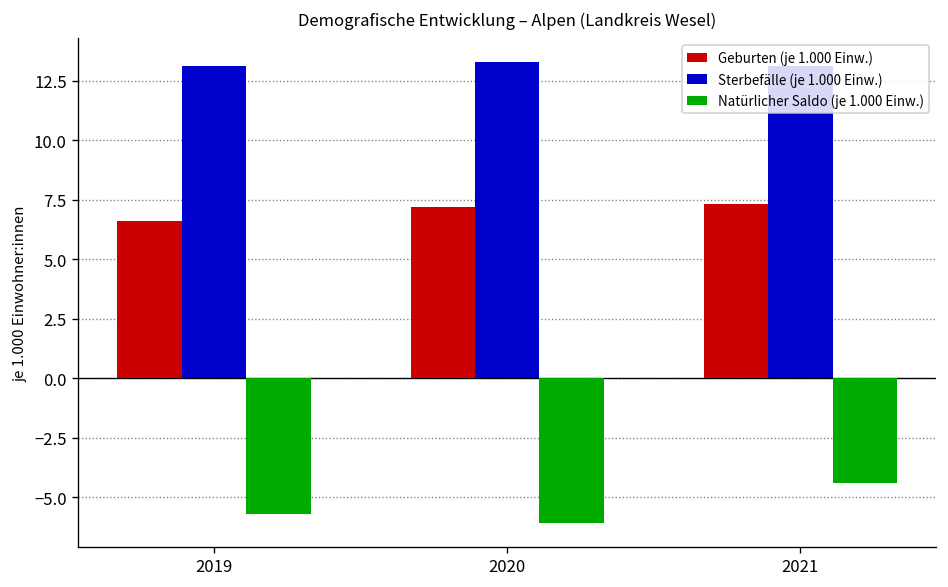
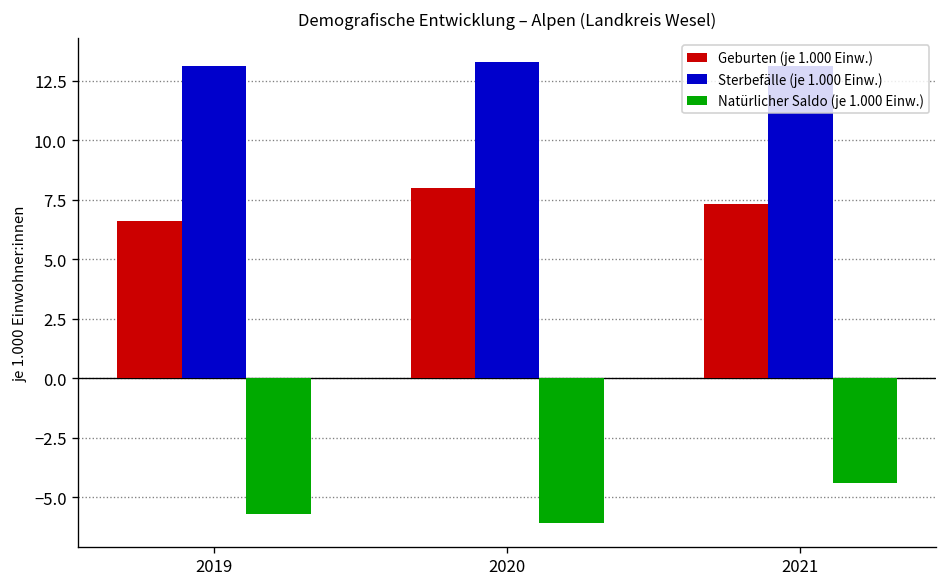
  {
    "Geburten (je 1.000 Einw.)": {
      "2019": 6.6,
-     "2020": 7.2,
+     "2020": 8.0,
      "2021": 7.3
    },
    "Sterbefälle (je 1.000 Einw.)": {
      "2019": 13.1,
      "2020": 13.3
    },
    "Natürlicher Saldo (je 1.000 Einw.)": {
      "2019": -5.7,
      "2020": -6.1,
      "2021": -4.4
    }
  }
